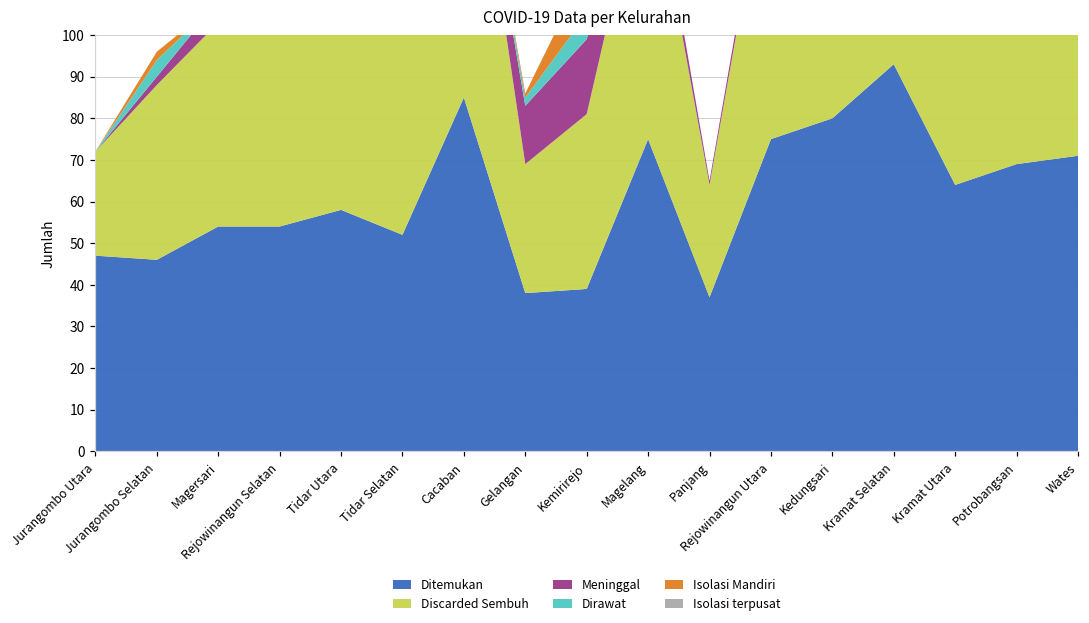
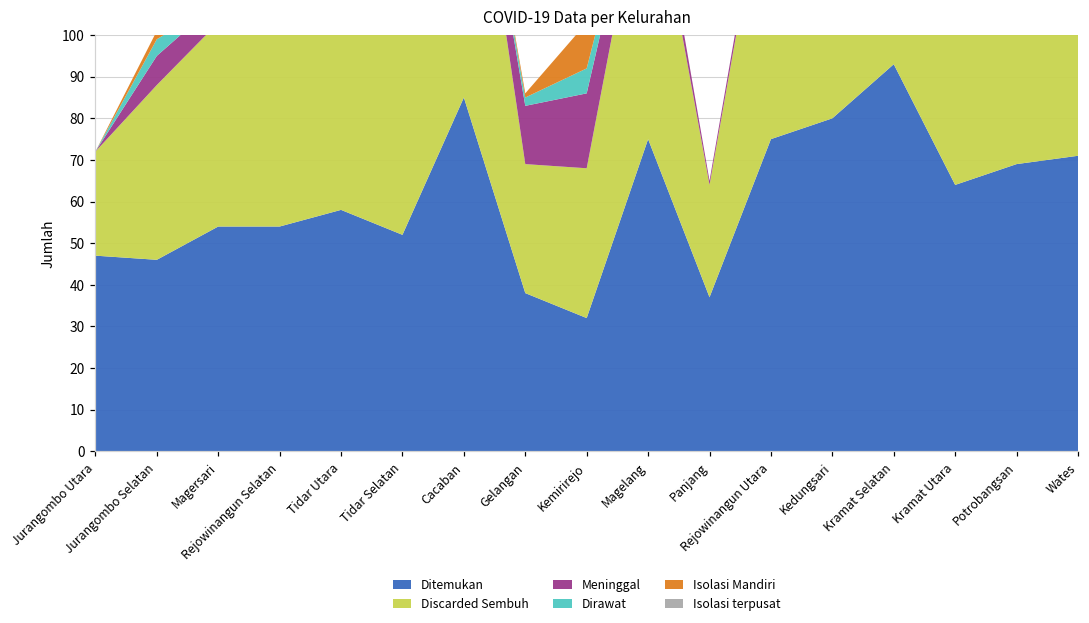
  {
    "Ditemukan": {
      "Jurangombo Utara": 47,
      "Jurangombo Selatan": 46,
      "Magersari": 54,
      "Rejowinangun Selatan": 54,
      "Tidar Utara": 58,
      "Tidar Selatan": 52,
      "Cacaban": 85,
      "Gelangan": 38,
-     "Kemirirejo": 39,
+     "Kemirirejo": 32,
      "Magelang": 75,
      "Panjang": 37,
      "Rejowinangun Utara": 75,
      "Kedungsari": 80,
      "Kramat Selatan": 93,
      "Kramat Utara": 64,
      "Potrobangsan": 69,
      "Wates": 71
    },
    "Discarded Sembuh": {
      "Jurangombo Selatan": 42,
      "Gelangan": 31,
-     "Kemirirejo": 42,
+     "Kemirirejo": 36,
      "Panjang": 27
    },
    "Meninggal": {
-     "Jurangombo Selatan": 2,
+     "Jurangombo Selatan": 7,
      "Gelangan": 14,
      "Kemirirejo": 18
    },
    "Dirawat": {
      "Jurangombo Selatan": 4,
      "Gelangan": 2
    }
  }
